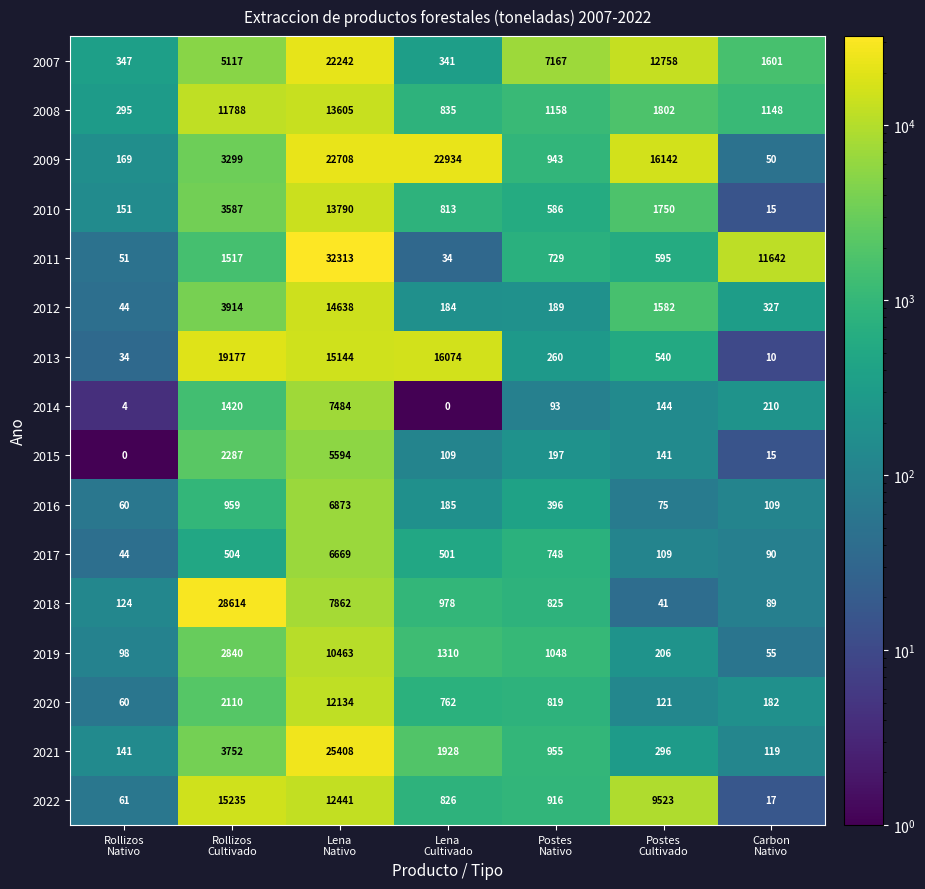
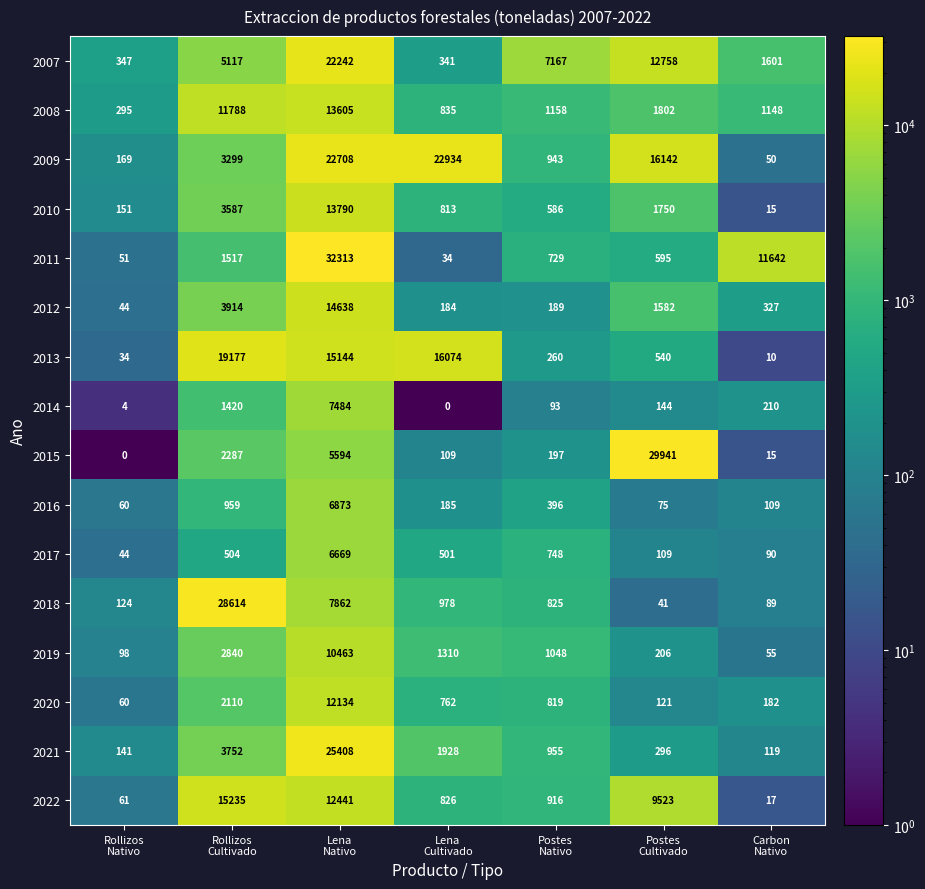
  {
    "2007": {
      "Rollizos Nativo": 347,
      "Rollizos Cultivado": 5117,
      "Lena Nativo": 22242,
      "Lena Cultivado": 341,
      "Postes Nativo": 7167,
      "Postes Cultivado": 12758,
      "Carbon Nativo": 1601
    },
    "2008": {
      "Rollizos Nativo": 295,
      "Rollizos Cultivado": 11788,
      "Lena Nativo": 13605,
      "Lena Cultivado": 835,
      "Postes Nativo": 1158,
      "Postes Cultivado": 1802,
      "Carbon Nativo": 1148
    },
    "2009": {
      "Rollizos Nativo": 169,
      "Rollizos Cultivado": 3299,
      "Lena Nativo": 22708,
      "Lena Cultivado": 22934,
      "Postes Nativo": 943,
      "Postes Cultivado": 16142,
      "Carbon Nativo": 50
    },
    "2010": {
      "Rollizos Nativo": 151,
      "Rollizos Cultivado": 3587,
      "Lena Nativo": 13790,
      "Lena Cultivado": 813,
      "Postes Nativo": 586,
      "Postes Cultivado": 1750,
      "Carbon Nativo": 15
    },
    "2011": {
      "Rollizos Nativo": 51,
      "Rollizos Cultivado": 1517,
      "Lena Nativo": 32313,
      "Lena Cultivado": 34,
      "Postes Nativo": 729,
      "Postes Cultivado": 595,
      "Carbon Nativo": 11642
    },
    "2012": {
      "Rollizos Nativo": 44,
      "Rollizos Cultivado": 3914,
      "Lena Nativo": 14638,
      "Lena Cultivado": 184,
      "Postes Nativo": 189,
      "Postes Cultivado": 1582,
      "Carbon Nativo": 327
    },
    "2013": {
      "Rollizos Nativo": 34,
      "Rollizos Cultivado": 19177,
      "Lena Nativo": 15144,
      "Lena Cultivado": 16074,
      "Postes Nativo": 260,
      "Postes Cultivado": 540,
      "Carbon Nativo": 10
    },
    "2014": {
      "Rollizos Nativo": 4,
      "Rollizos Cultivado": 1420,
      "Lena Nativo": 7484,
      "Lena Cultivado": 0,
      "Postes Nativo": 93,
      "Postes Cultivado": 144,
      "Carbon Nativo": 210
    },
    "2015": {
      "Rollizos Nativo": 0,
      "Rollizos Cultivado": 2287,
      "Lena Nativo": 5594,
      "Lena Cultivado": 109,
      "Postes Nativo": 197,
-     "Postes Cultivado": 141,
+     "Postes Cultivado": 29941,
      "Carbon Nativo": 15
    },
    "2016": {
      "Rollizos Nativo": 60,
      "Rollizos Cultivado": 959,
      "Lena Nativo": 6873,
      "Lena Cultivado": 185,
      "Postes Nativo": 396,
      "Postes Cultivado": 75,
      "Carbon Nativo": 109
    },
    "2017": {
      "Rollizos Nativo": 44,
      "Rollizos Cultivado": 504,
      "Lena Nativo": 6669,
      "Lena Cultivado": 501,
      "Postes Nativo": 748,
      "Postes Cultivado": 109,
      "Carbon Nativo": 90
    },
    "2018": {
      "Rollizos Nativo": 124,
      "Rollizos Cultivado": 28614,
      "Lena Nativo": 7862,
      "Lena Cultivado": 978,
      "Postes Nativo": 825,
      "Postes Cultivado": 41,
      "Carbon Nativo": 89
    },
    "2019": {
      "Rollizos Nativo": 98,
      "Rollizos Cultivado": 2840,
      "Lena Nativo": 10463,
      "Lena Cultivado": 1310,
      "Postes Nativo": 1048,
      "Postes Cultivado": 206,
      "Carbon Nativo": 55
    },
    "2020": {
      "Rollizos Nativo": 60,
      "Rollizos Cultivado": 2110,
      "Lena Nativo": 12134,
      "Lena Cultivado": 762,
      "Postes Nativo": 819,
      "Postes Cultivado": 121,
      "Carbon Nativo": 182
    },
    "2021": {
      "Rollizos Nativo": 141,
      "Rollizos Cultivado": 3752,
      "Lena Nativo": 25408,
      "Lena Cultivado": 1928,
      "Postes Nativo": 955,
      "Postes Cultivado": 296,
      "Carbon Nativo": 119
    },
    "2022": {
      "Rollizos Nativo": 61,
      "Rollizos Cultivado": 15235,
      "Lena Nativo": 12441,
      "Lena Cultivado": 826,
      "Postes Nativo": 916,
      "Postes Cultivado": 9523,
      "Carbon Nativo": 17
    }
  }
